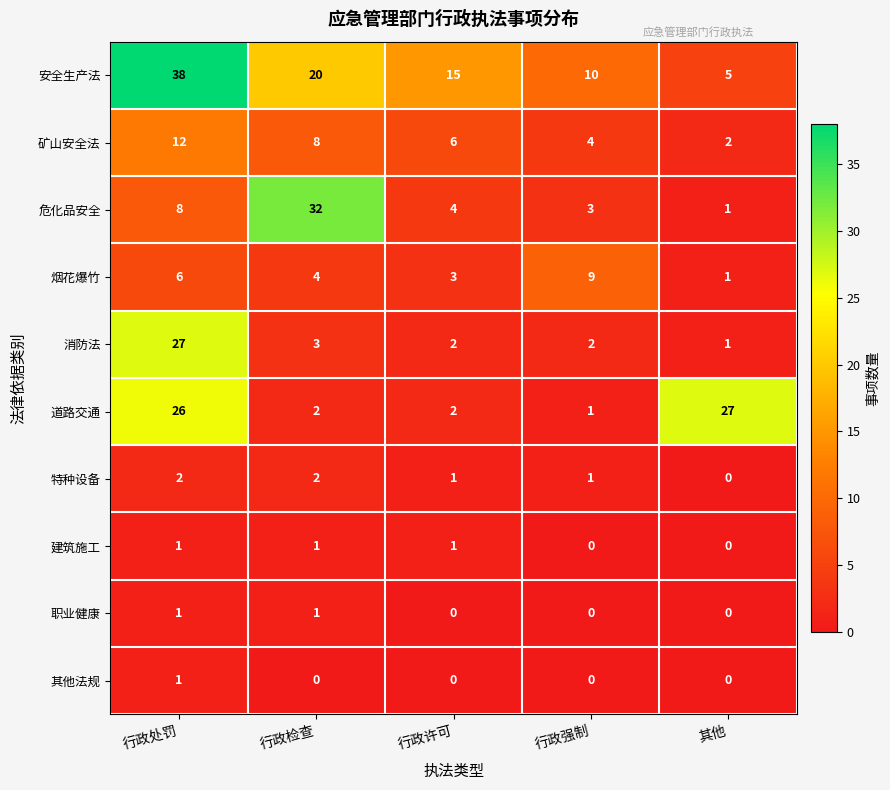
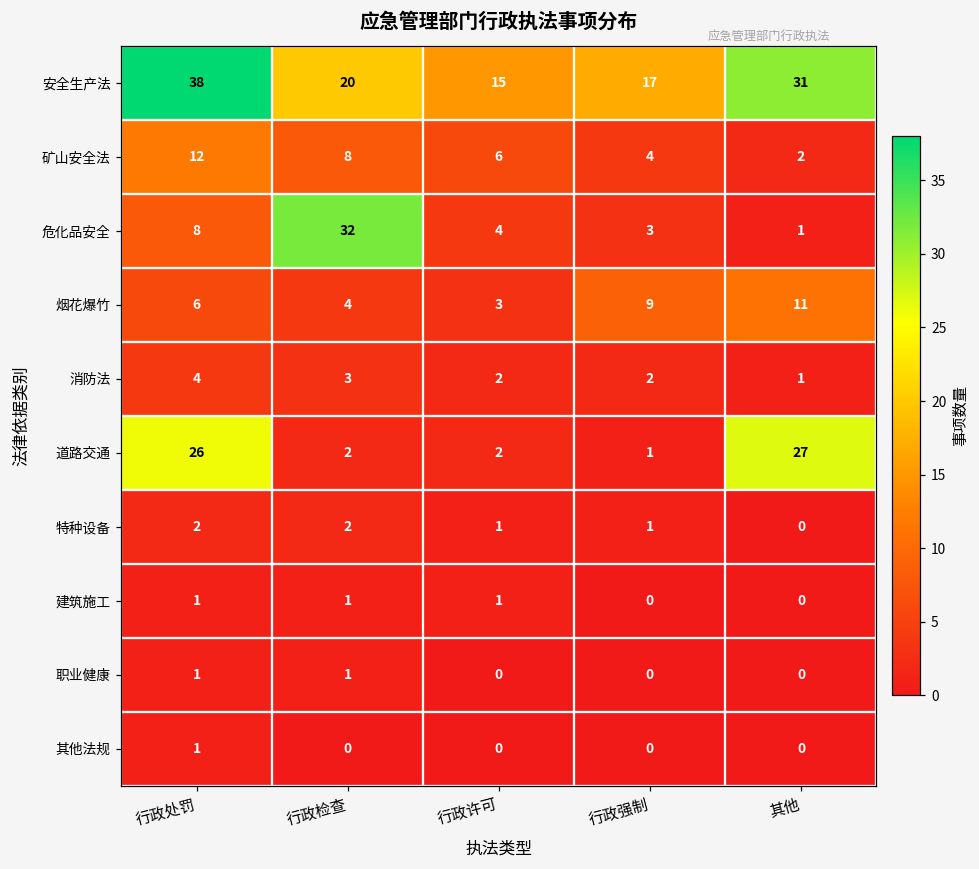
  {
    "安全生产法": {
      "行政处罚": 38,
      "行政检查": 20,
      "行政许可": 15,
-     "行政强制": 10,
-     "其他": 5
+     "行政强制": 17,
+     "其他": 31
    },
    "矿山安全法": {
      "行政处罚": 12,
      "行政检查": 8,
      "行政许可": 6,
      "行政强制": 4,
      "其他": 2
    },
    "危化品安全": {
      "行政处罚": 8,
      "行政检查": 32,
      "行政许可": 4,
      "行政强制": 3,
      "其他": 1
    },
    "烟花爆竹": {
      "行政处罚": 6,
      "行政检查": 4,
      "行政许可": 3,
      "行政强制": 9,
-     "其他": 1
+     "其他": 11
    },
    "消防法": {
-     "行政处罚": 27,
+     "行政处罚": 4,
      "行政检查": 3,
      "行政许可": 2,
      "行政强制": 2,
      "其他": 1
    },
    "道路交通": {
      "行政处罚": 26,
      "行政检查": 2,
      "行政许可": 2,
      "行政强制": 1,
      "其他": 27
    },
    "特种设备": {
      "行政处罚": 2,
      "行政检查": 2,
      "行政许可": 1,
      "行政强制": 1,
      "其他": 0
    },
    "建筑施工": {
      "行政处罚": 1,
      "行政检查": 1,
      "行政许可": 1,
      "行政强制": 0,
      "其他": 0
    },
    "职业健康": {
      "行政处罚": 1,
      "行政检查": 1,
      "行政许可": 0,
      "行政强制": 0,
      "其他": 0
    },
    "其他法规": {
      "行政处罚": 1,
      "行政检查": 0,
      "行政许可": 0,
      "行政强制": 0,
      "其他": 0
    }
  }
